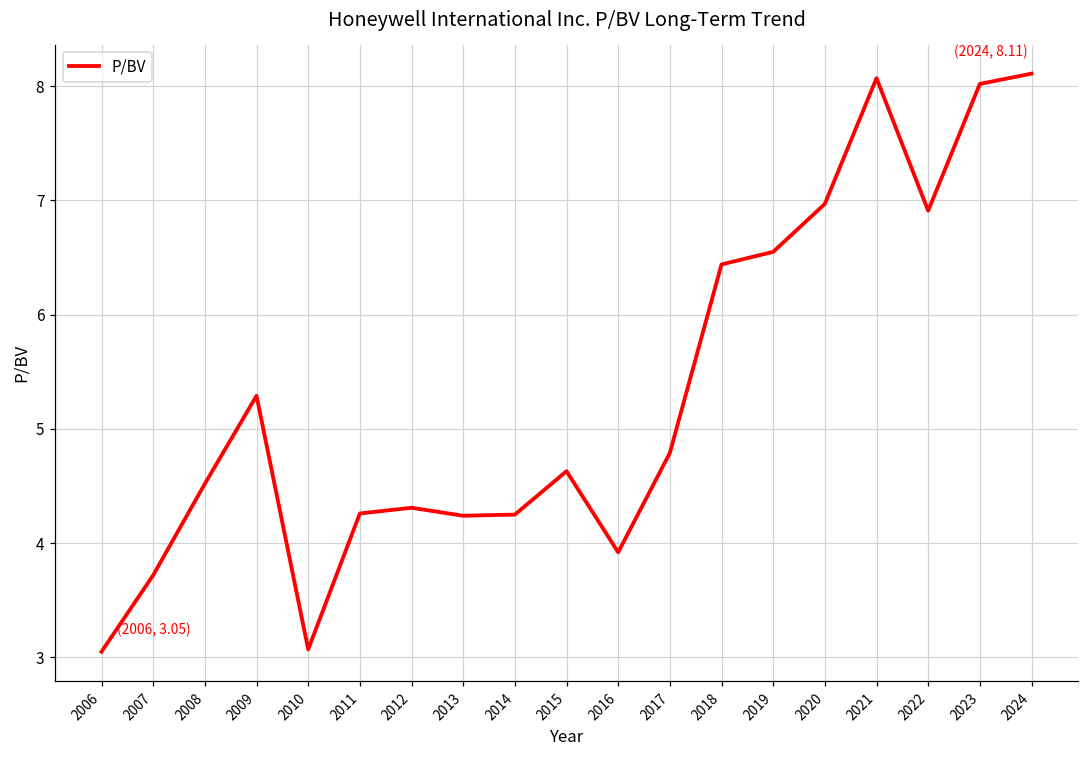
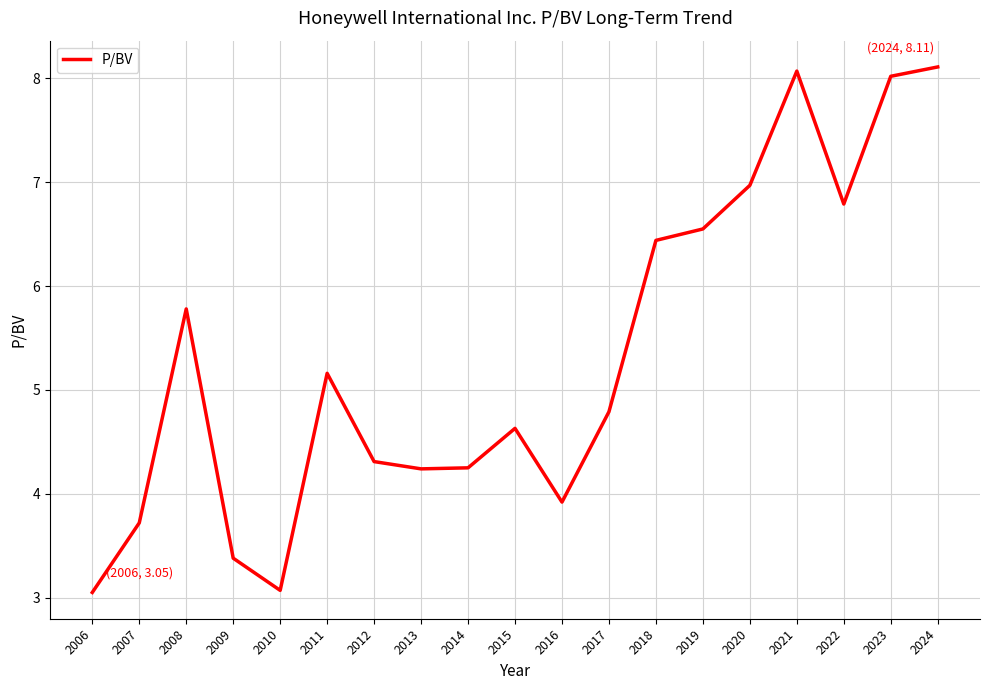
  {
    "2007": 3.72,
-   "2008": 4.52,
-   "2009": 5.29,
+   "2008": 5.78,
+   "2009": 3.38,
    "2010": 3.07,
-   "2011": 4.26,
+   "2011": 5.16,
    "2012": 4.31,
    "2013": 4.24,
    "2014": 4.25,
    "2015": 4.63,
    "2016": 3.92,
    "2017": 4.79,
    "2018": 6.44,
    "2019": 6.55,
    "2020": 6.97,
    "2021": 8.07,
-   "2022": 6.91,
+   "2022": 6.79,
    "2023": 8.02
  }
